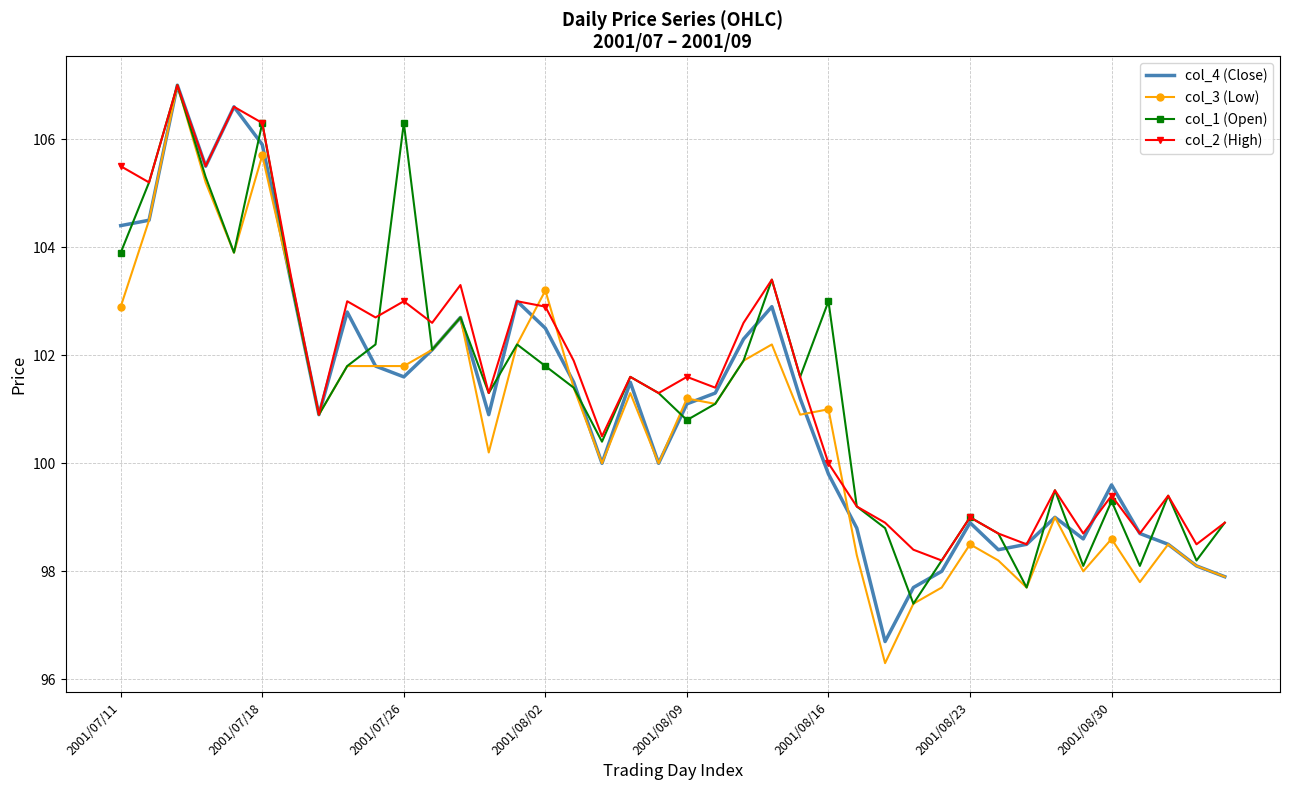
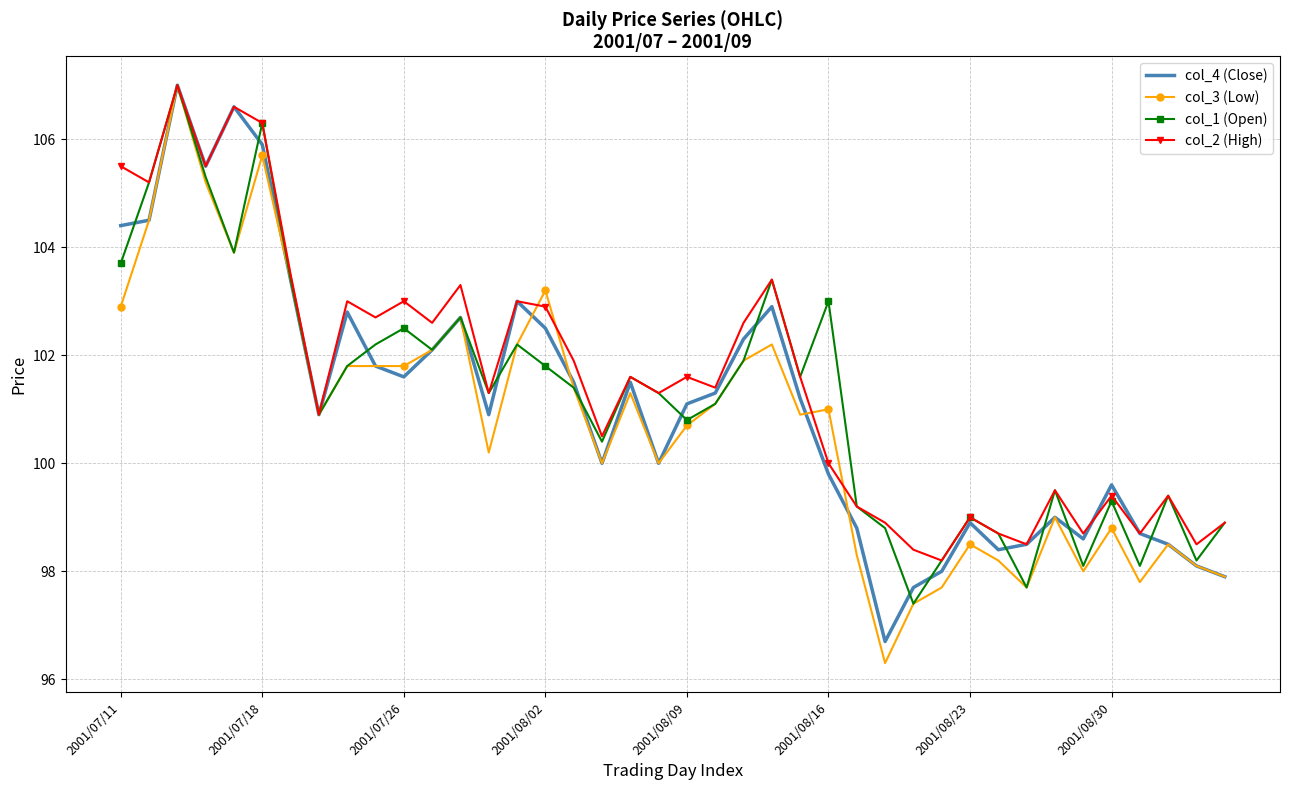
  {
    "col_4 (Close)": {
      "2001/07/11": 104.4,
      "2001/07/18": 105.9,
      "2001/07/26": 101.6,
      "2001/08/02": 102.5,
      "2001/08/09": 101.1,
      "2001/08/16": 99.8,
      "2001/08/23": 98.9,
      "2001/08/30": 99.6
    },
    "col_3 (Low)": {
      "2001/07/11": 102.9,
      "2001/07/18": 105.7,
      "2001/07/26": 101.8,
      "2001/08/02": 103.2,
-     "2001/08/09": 101.2,
+     "2001/08/09": 100.7,
      "2001/08/16": 101.0,
      "2001/08/23": 98.5,
-     "2001/08/30": 98.6
+     "2001/08/30": 98.8
    },
    "col_1 (Open)": {
-     "2001/07/11": 103.9,
-     "2001/07/26": 106.3,
+     "2001/07/11": 103.7,
+     "2001/07/26": 102.5,
      "2001/08/02": 101.8,
      "2001/08/09": 100.8,
      "2001/08/16": 103.0,
      "2001/08/30": 99.3
    },
    "col_2 (High)": {
      "2001/07/11": 105.5,
      "2001/07/26": 103.0,
      "2001/08/02": 102.9,
      "2001/08/09": 101.6,
      "2001/08/16": 100.0,
      "2001/08/30": 99.4
    }
  }
